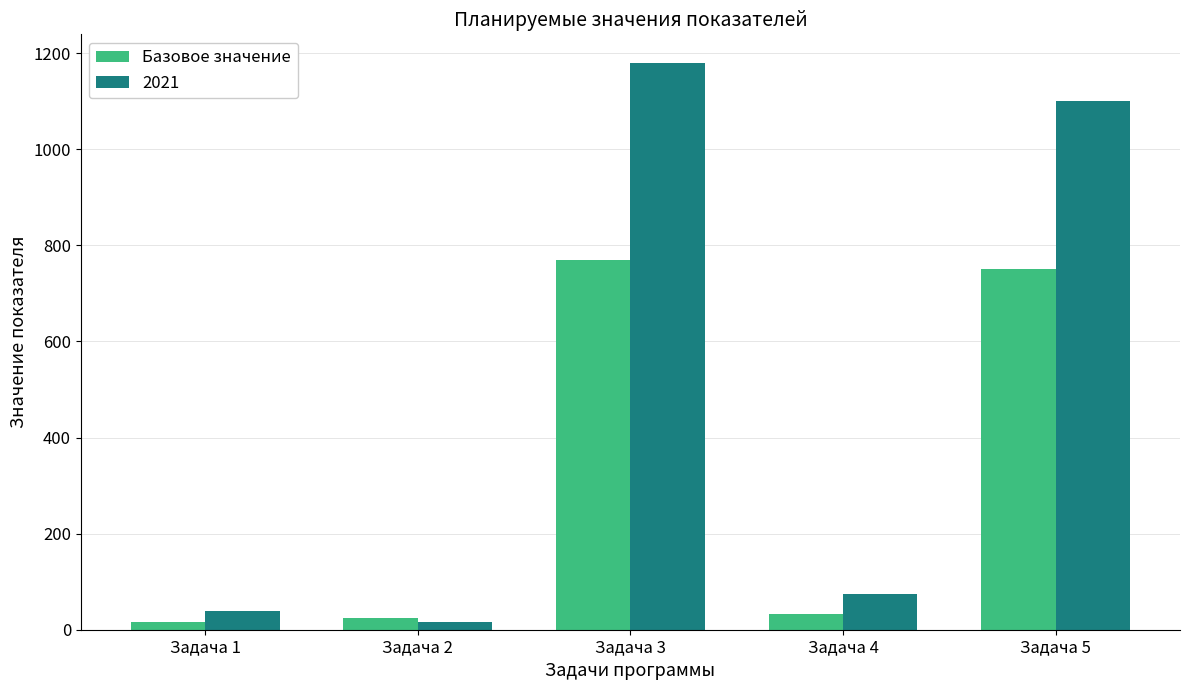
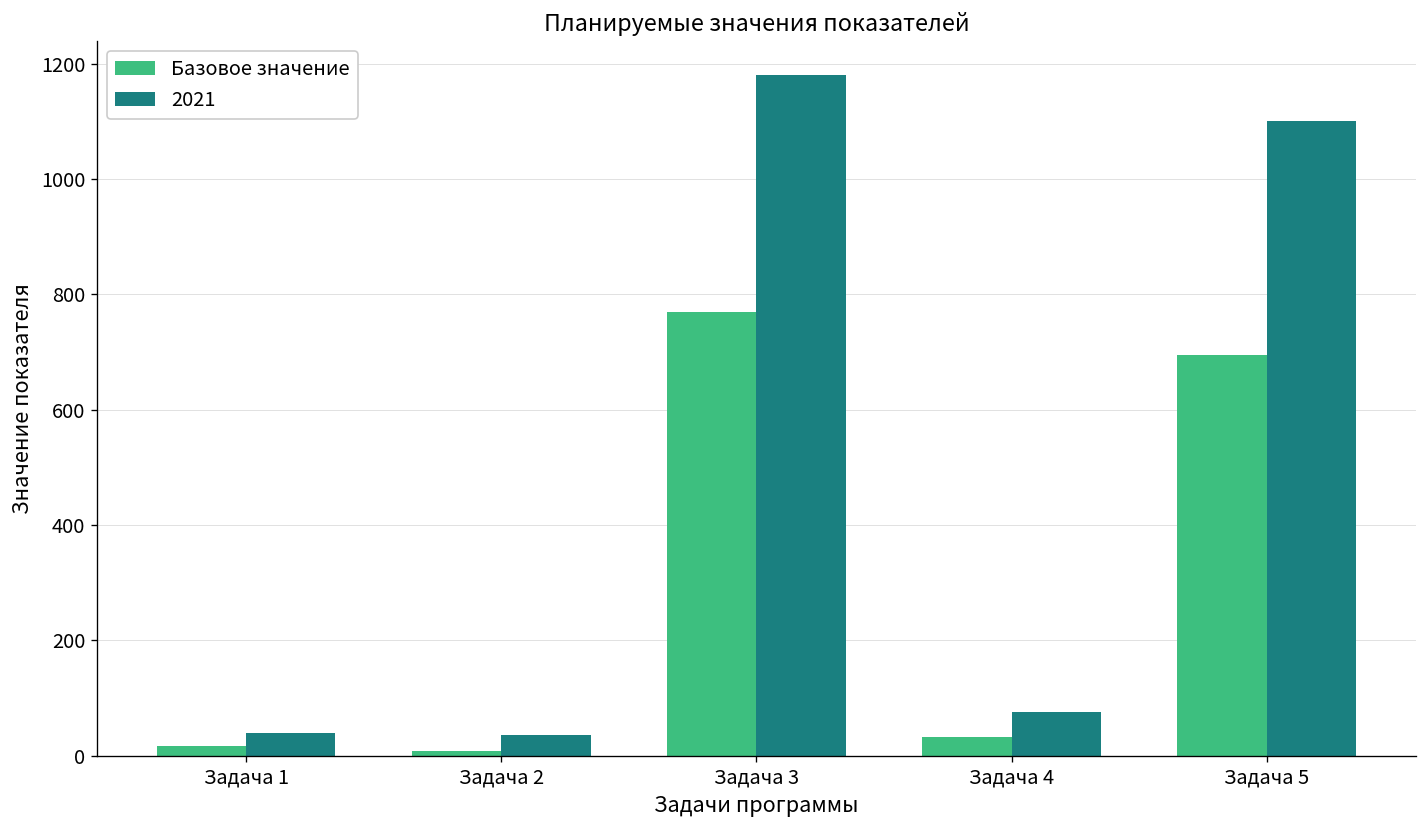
  {
    "Базовое значение": {
      "Задача 1": 20,
-     "Задача 2": 30,
+     "Задача 2": 10,
      "Задача 3": 770,
      "Задача 4": 30,
-     "Задача 5": 750
+     "Задача 5": 700
    },
    "2021": {
      "Задача 1": 40,
-     "Задача 2": 20,
+     "Задача 2": 40,
      "Задача 3": 1180,
      "Задача 4": 80,
      "Задача 5": 1100
    }
  }
